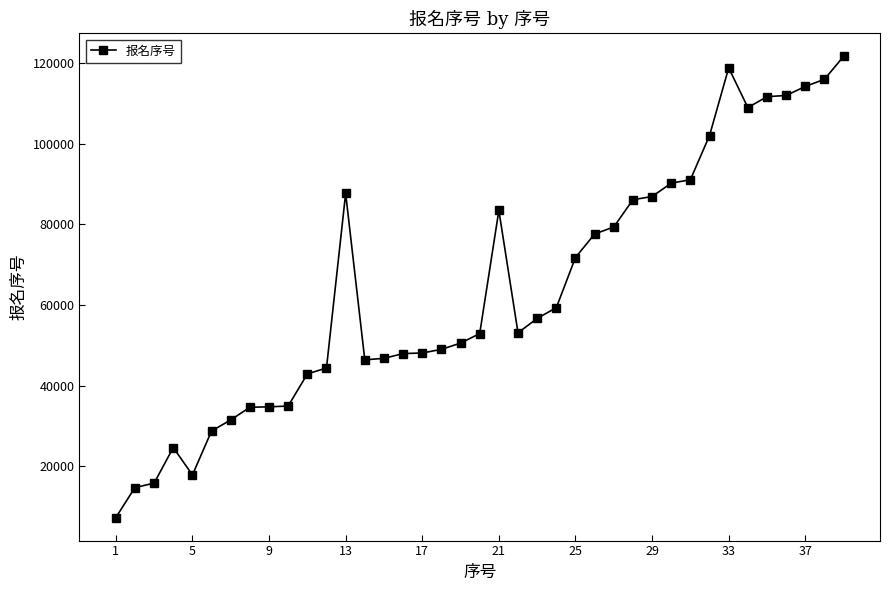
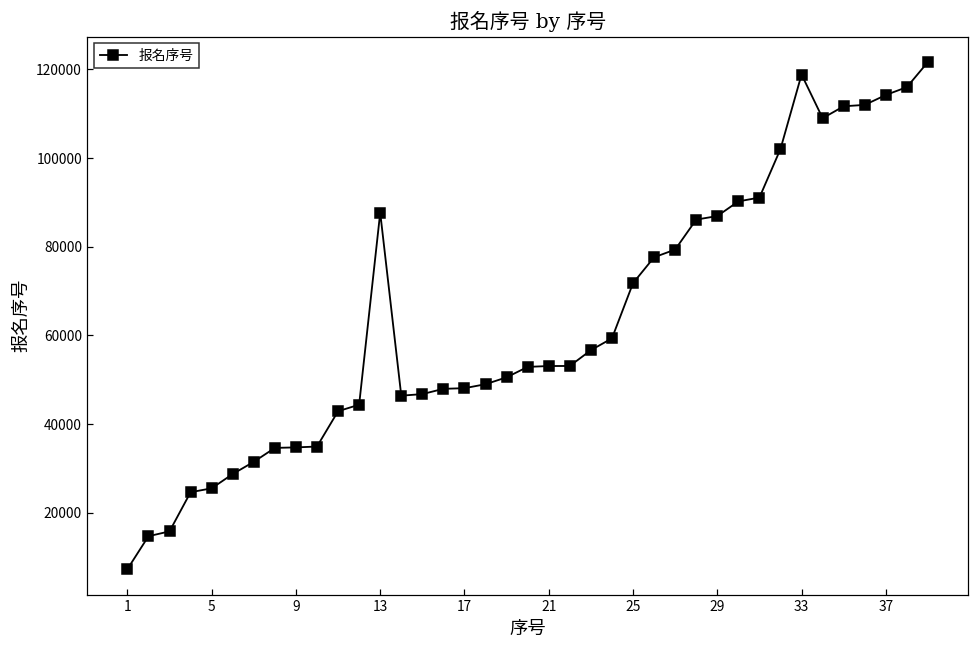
  {
    "1": 7000,
-   "5": 18000,
+   "5": 25000,
    "9": 35000,
    "13": 88000,
    "17": 48000,
-   "21": 83000,
+   "21": 53000,
    "25": 72000,
    "29": 87000,
    "33": 119000,
    "37": 114000
  }
